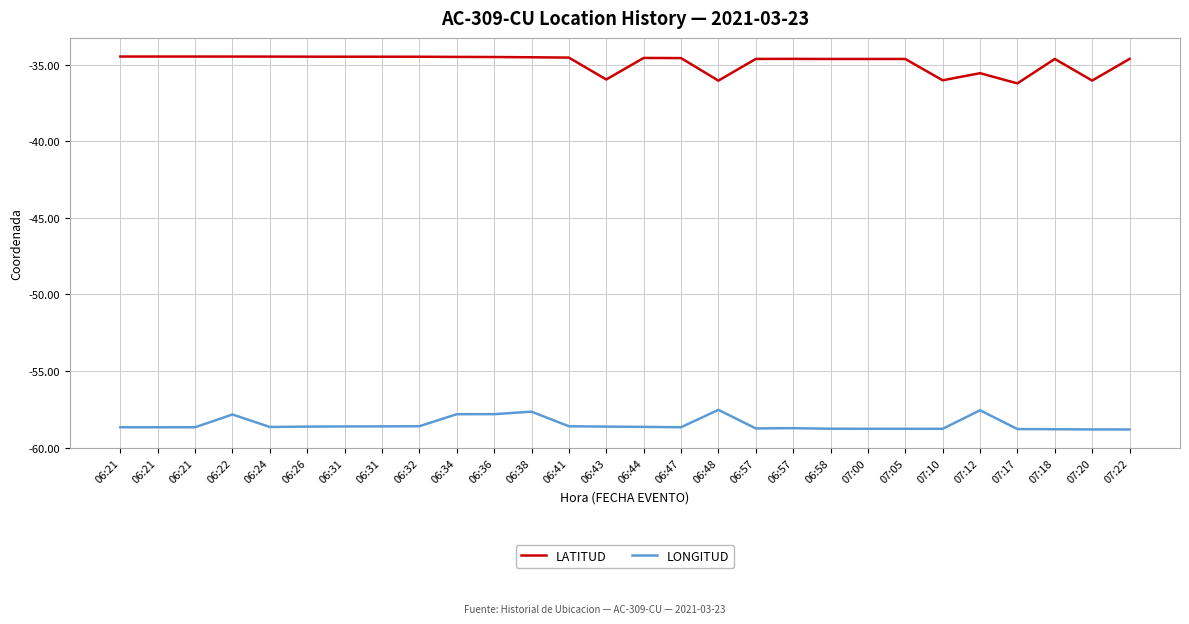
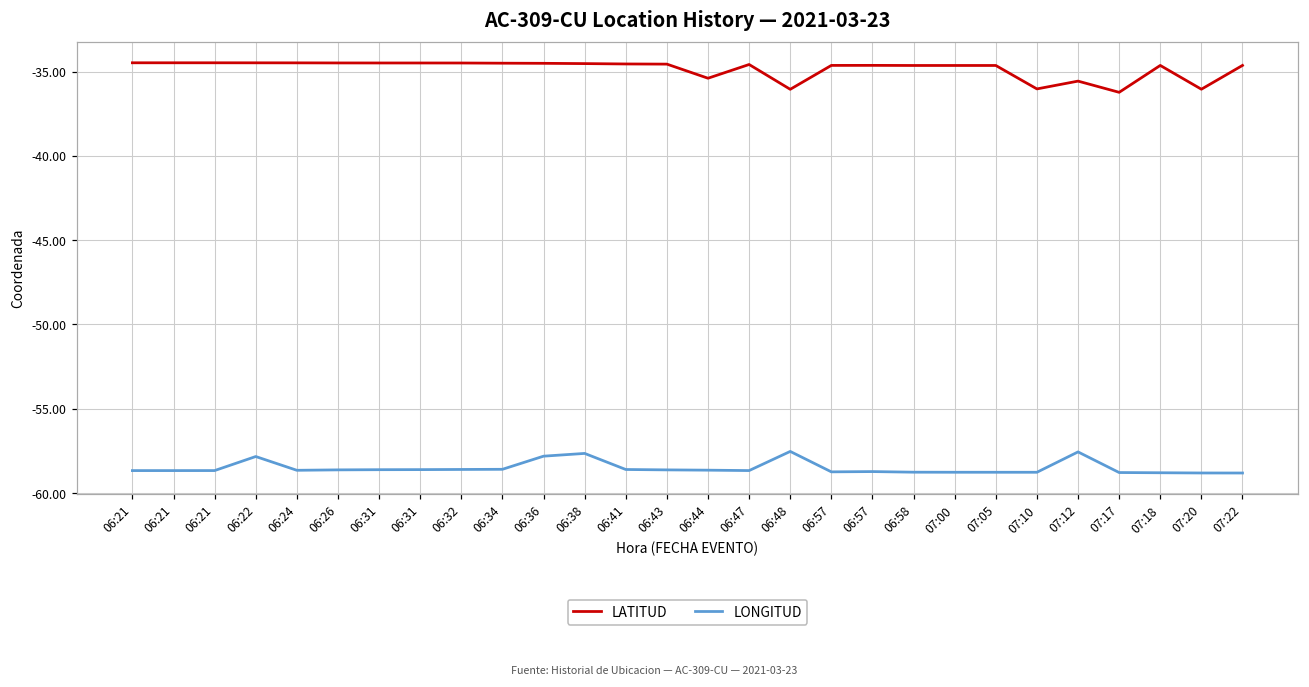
  {
    "LATITUD": {
      "06:22": -34.5,
      "06:24": -34.5,
      "06:26": -34.5,
      "06:32": -34.5,
      "06:34": -34.5,
      "06:36": -34.5,
      "06:38": -34.5,
      "06:41": -34.5,
-     "06:43": -36.0,
-     "06:44": -34.6,
+     "06:43": -34.6,
+     "06:44": -35.4,
      "06:47": -34.6,
      "06:48": -36.0,
      "06:58": -34.6,
      "07:00": -34.6,
      "07:05": -34.6,
      "07:10": -36.0,
      "07:12": -35.6,
      "07:17": -36.2,
      "07:18": -34.6,
      "07:20": -36.0,
      "07:22": -34.6
    },
    "LONGITUD": {
      "06:22": -57.8,
      "06:24": -58.7,
      "06:26": -58.6,
      "06:32": -58.6,
-     "06:34": -57.8,
+     "06:34": -58.6,
      "06:36": -57.8,
      "06:38": -57.6,
      "06:41": -58.6,
      "06:43": -58.6,
      "06:44": -58.6,
      "06:47": -58.7,
      "06:48": -57.5,
      "06:58": -58.8,
      "07:00": -58.8,
      "07:05": -58.8,
      "07:10": -58.8,
      "07:12": -57.6,
      "07:17": -58.8,
      "07:18": -58.8,
      "07:20": -58.8,
      "07:22": -58.8
    }
  }
